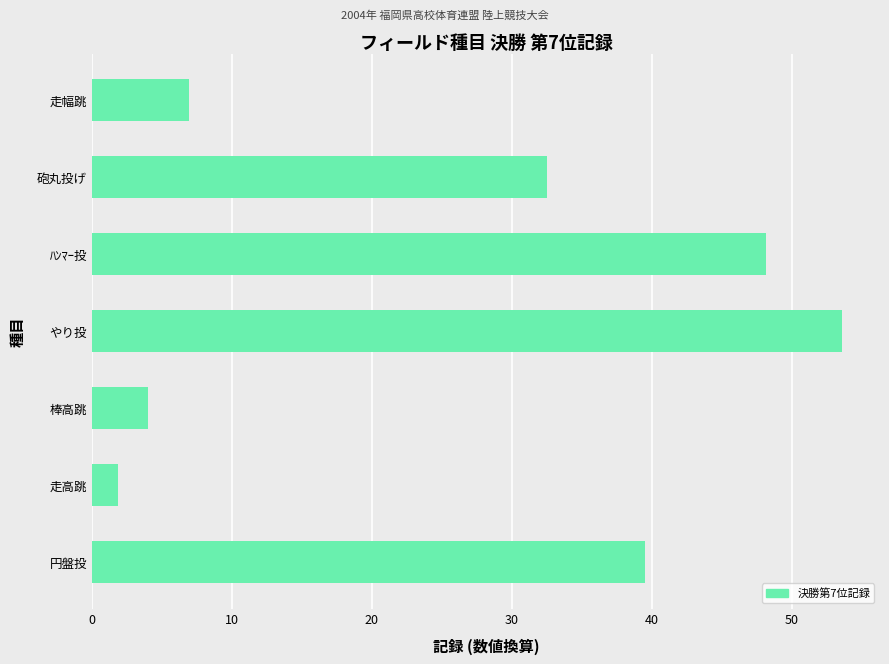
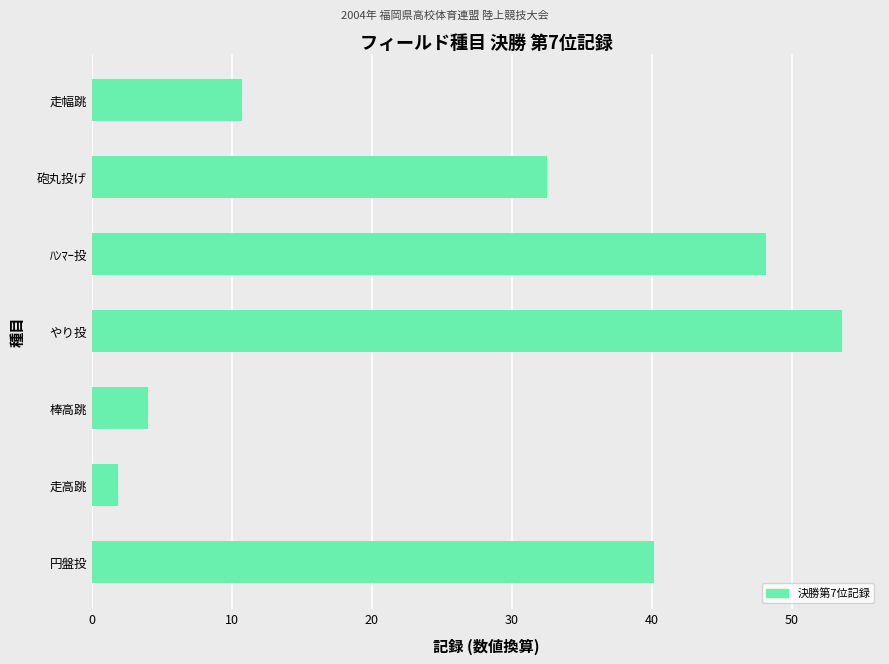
  {
-   "走幅跳": 6.9,
+   "走幅跳": 10.7,
    "砲丸投げ": 32.5,
    "ﾊﾝﾏｰ投": 48.1,
    "やり投": 53.6,
    "棒高跳": 4.0,
    "走高跳": 1.9,
-   "円盤投": 39.5
+   "円盤投": 40.2
  }
